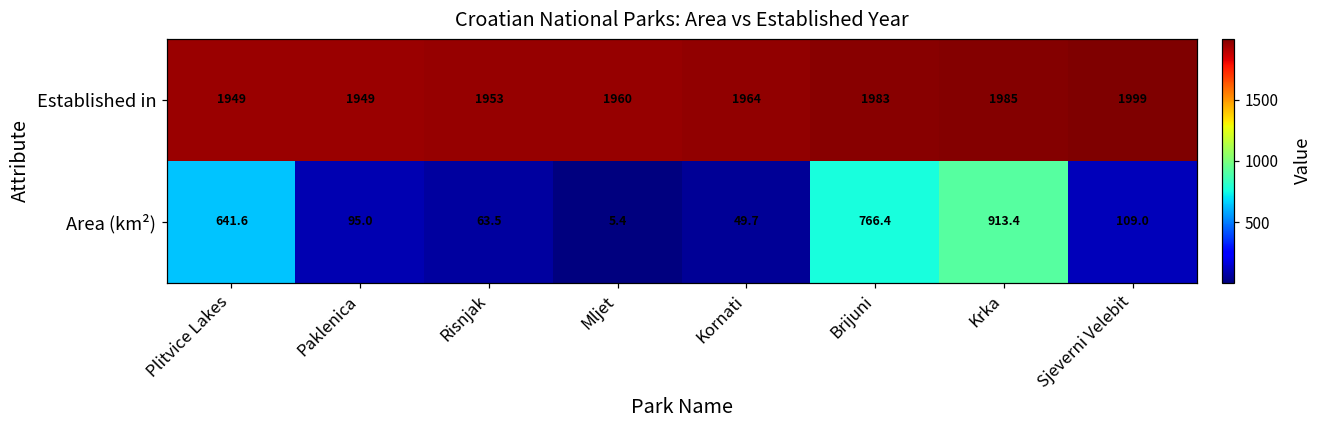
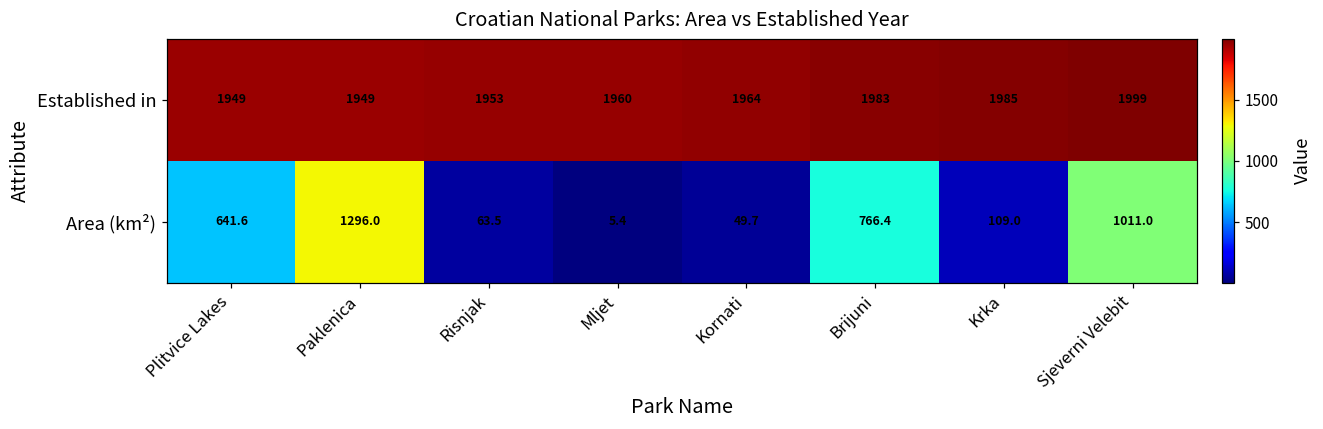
  {
    "Established in": {
      "Plitvice Lakes": 1949,
      "Paklenica": 1949,
      "Risnjak": 1953,
      "Mljet": 1960,
      "Kornati": 1964,
      "Brijuni": 1983,
      "Krka": 1985,
      "Sjeverni Velebit": 1999
    },
    "Area (km²)": {
      "Plitvice Lakes": 641.6,
-     "Paklenica": 95.0,
+     "Paklenica": 1296.0,
      "Risnjak": 63.5,
      "Mljet": 5.4,
      "Kornati": 49.7,
      "Brijuni": 766.4,
-     "Krka": 913.4,
-     "Sjeverni Velebit": 109.0
+     "Krka": 109.0,
+     "Sjeverni Velebit": 1011.0
    }
  }
